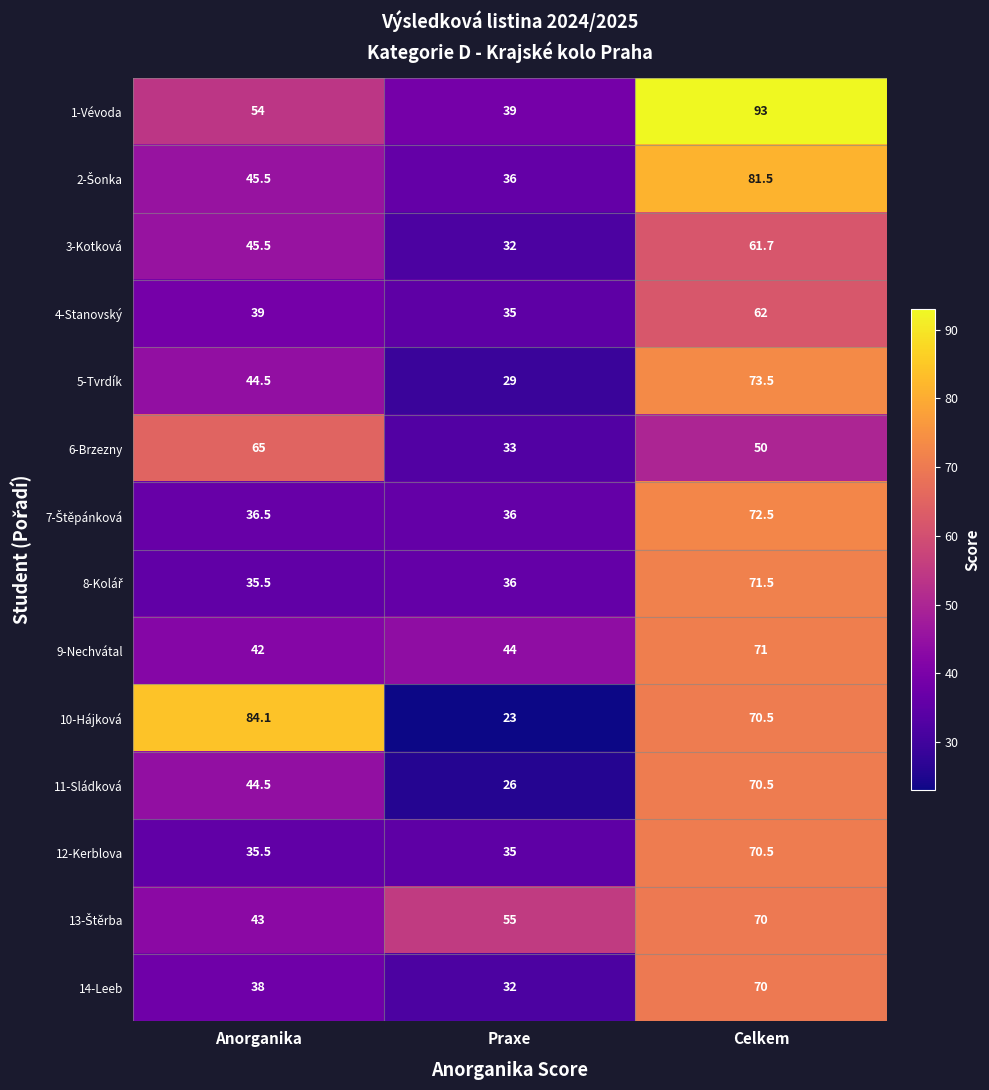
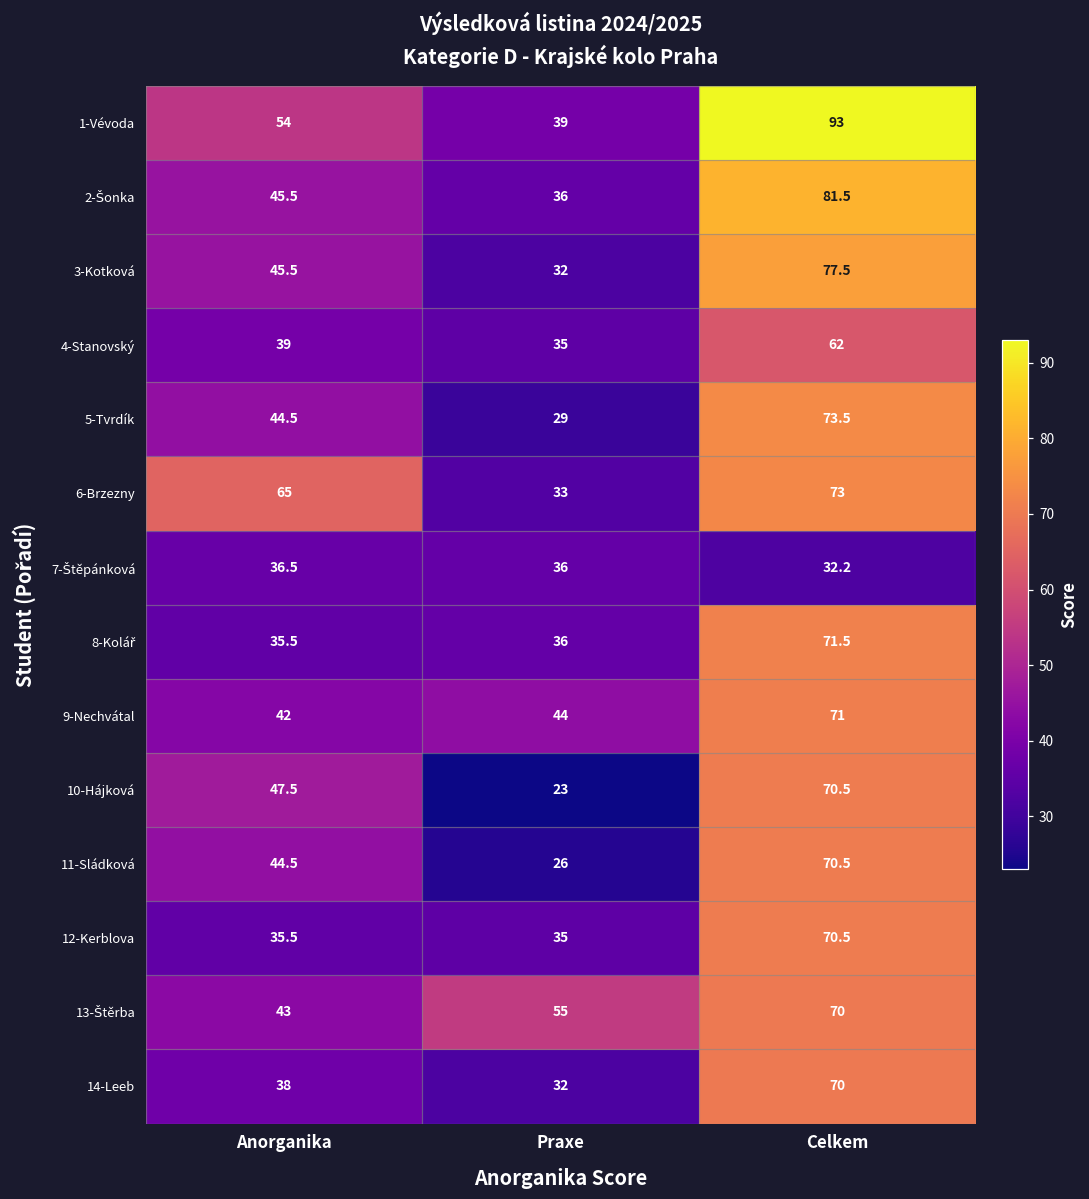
  {
    "1-Vévoda": {
      "Anorganika": 54,
      "Praxe": 39,
      "Celkem": 93
    },
    "2-Šonka": {
      "Anorganika": 45.5,
      "Praxe": 36,
      "Celkem": 81.5
    },
    "3-Kotková": {
      "Anorganika": 45.5,
      "Praxe": 32,
-     "Celkem": 61.7
+     "Celkem": 77.5
    },
    "4-Stanovský": {
      "Anorganika": 39,
      "Praxe": 35,
      "Celkem": 62
    },
    "5-Tvrdík": {
      "Anorganika": 44.5,
      "Praxe": 29,
      "Celkem": 73.5
    },
    "6-Brzezny": {
      "Anorganika": 65,
      "Praxe": 33,
-     "Celkem": 50
+     "Celkem": 73
    },
    "7-Štěpánková": {
      "Anorganika": 36.5,
      "Praxe": 36,
-     "Celkem": 72.5
+     "Celkem": 32.2
    },
    "8-Kolář": {
      "Anorganika": 35.5,
      "Praxe": 36,
      "Celkem": 71.5
    },
    "9-Nechvátal": {
      "Anorganika": 42,
      "Praxe": 44,
      "Celkem": 71
    },
    "10-Hájková": {
-     "Anorganika": 84.1,
+     "Anorganika": 47.5,
      "Praxe": 23,
      "Celkem": 70.5
    },
    "11-Sládková": {
      "Anorganika": 44.5,
      "Praxe": 26,
      "Celkem": 70.5
    },
    "12-Kerblova": {
      "Anorganika": 35.5,
      "Praxe": 35,
      "Celkem": 70.5
    },
    "13-Štěrba": {
      "Anorganika": 43,
      "Praxe": 55,
      "Celkem": 70
    },
    "14-Leeb": {
      "Anorganika": 38,
      "Praxe": 32,
      "Celkem": 70
    }
  }
